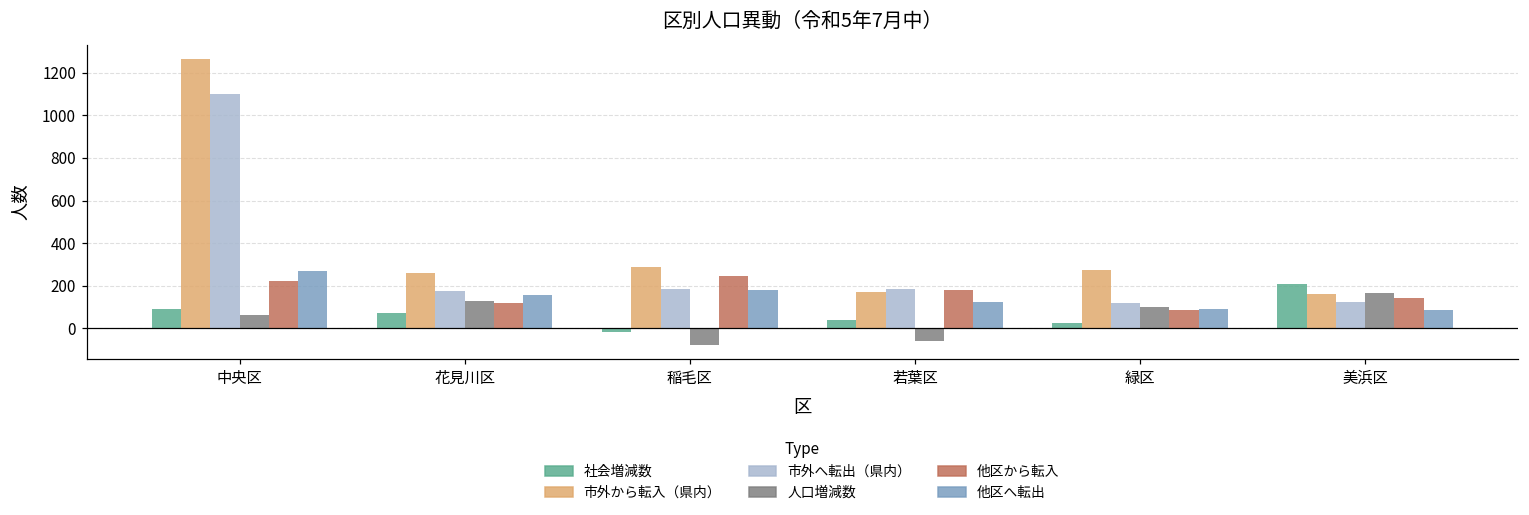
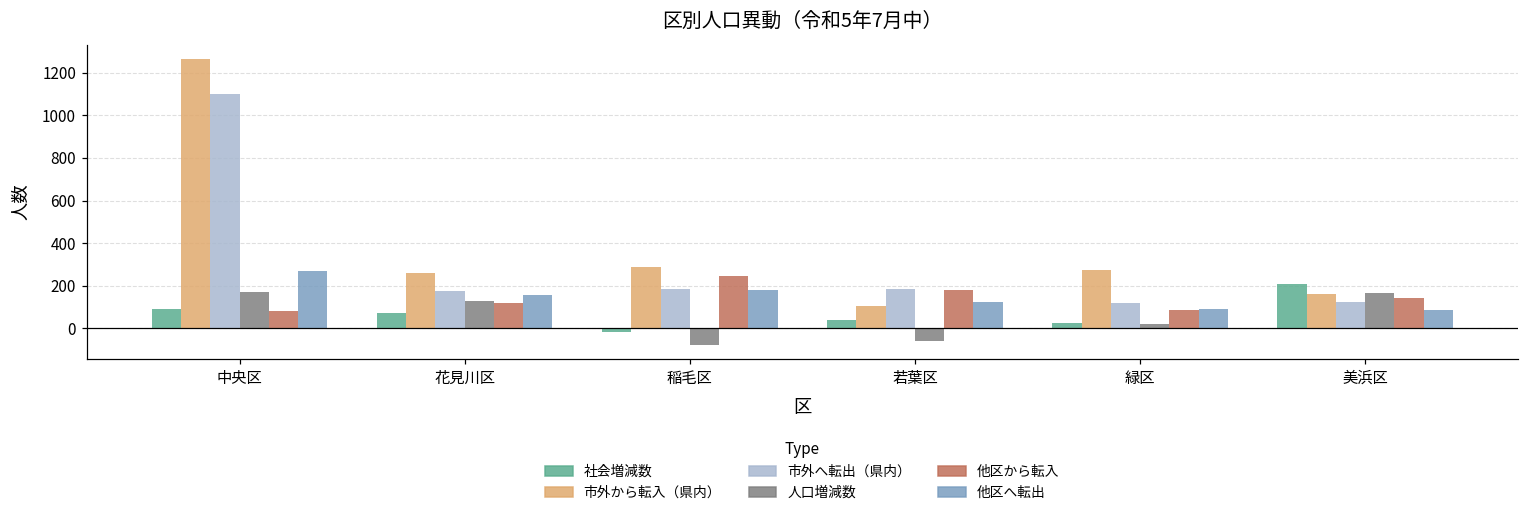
  {
    "市外から転入（県内）": {
      "中央区": 1260,
      "花見川区": 260,
      "稲毛区": 290,
-     "若葉区": 170,
+     "若葉区": 100,
      "緑区": 280,
      "美浜区": 160
    },
    "人口増減数": {
-     "中央区": 60,
+     "中央区": 170,
      "花見川区": 130,
      "稲毛区": -80,
      "若葉区": -60,
-     "緑区": 100,
+     "緑区": 20,
      "美浜区": 170
    },
    "他区から転入": {
-     "中央区": 220,
+     "中央区": 80,
      "花見川区": 120,
      "稲毛区": 240,
      "若葉区": 180,
      "緑区": 90,
      "美浜区": 140
    }
  }
